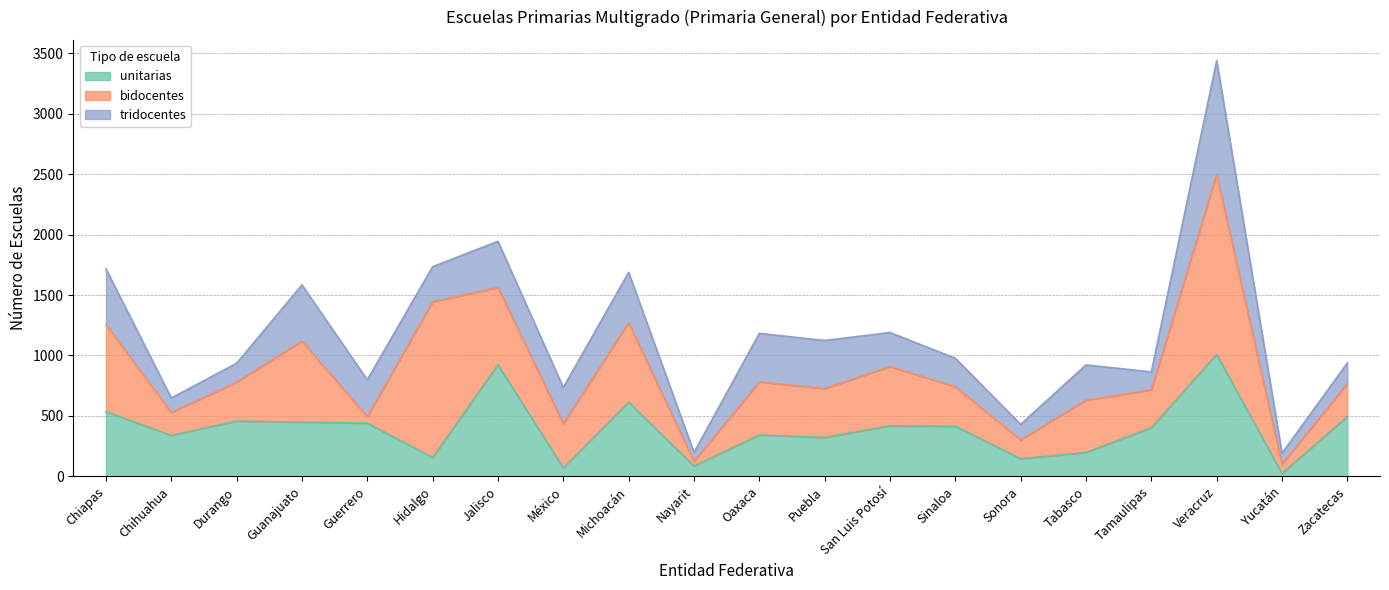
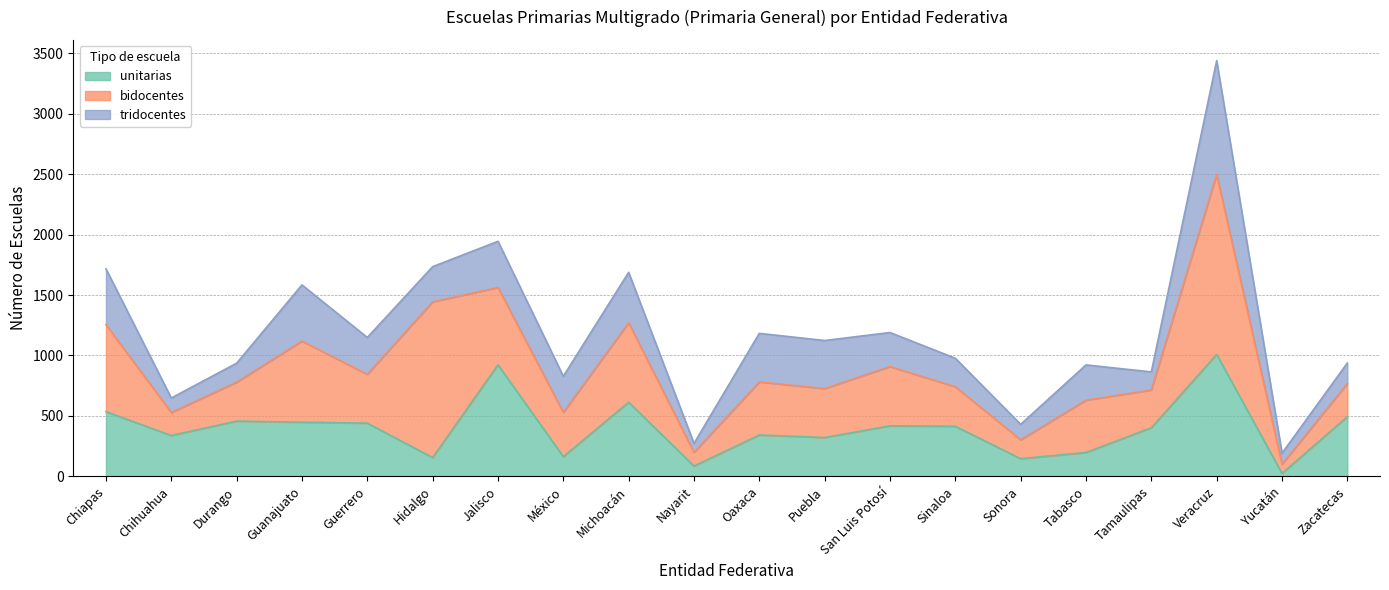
  {
    "unitarias": {
      "Chiapas": 540,
      "Chihuahua": 340,
      "Durango": 460,
      "Guanajuato": 450,
      "Guerrero": 440,
      "Hidalgo": 160,
      "Jalisco": 920,
-     "México": 70,
+     "México": 160,
      "Michoacán": 610,
      "Nayarit": 90,
      "Oaxaca": 340,
      "Puebla": 320,
      "San Luis Potosí": 420,
      "Sinaloa": 410,
      "Sonora": 150,
      "Tabasco": 200,
      "Tamaulipas": 400,
      "Veracruz": 1010,
      "Yucatán": 20,
      "Zacatecas": 490
    },
    "bidocentes": {
      "Chiapas": 720,
      "Chihuahua": 190,
      "Durango": 320,
      "Guanajuato": 670,
-     "Guerrero": 50,
+     "Guerrero": 400,
      "Hidalgo": 1290,
      "Jalisco": 640,
      "México": 370,
      "Michoacán": 660,
-     "Nayarit": 40,
+     "Nayarit": 110,
      "Oaxaca": 440,
      "Puebla": 410,
      "San Luis Potosí": 490,
      "Sinaloa": 330,
      "Sonora": 160,
      "Tabasco": 430,
      "Tamaulipas": 310,
      "Veracruz": 1490,
      "Yucatán": 80,
      "Zacatecas": 270
    },
    "tridocentes": {
      "Chiapas": 460,
      "Chihuahua": 120,
      "Durango": 160,
      "Guanajuato": 470,
      "Guerrero": 310,
      "Hidalgo": 290,
      "Jalisco": 380,
      "México": 300,
      "Michoacán": 420,
      "Nayarit": 70,
      "Oaxaca": 400,
      "Puebla": 400,
      "San Luis Potosí": 280,
      "Sinaloa": 240,
      "Sonora": 130,
      "Tabasco": 290,
      "Tamaulipas": 150,
      "Veracruz": 940,
      "Yucatán": 90,
      "Zacatecas": 170
    }
  }
